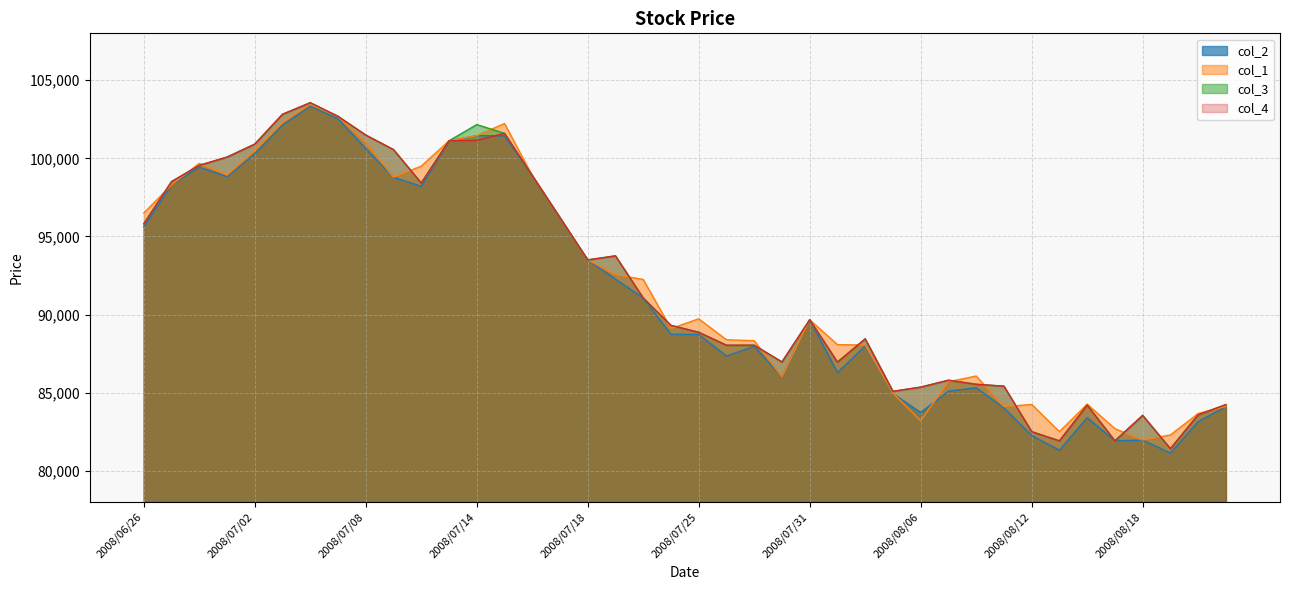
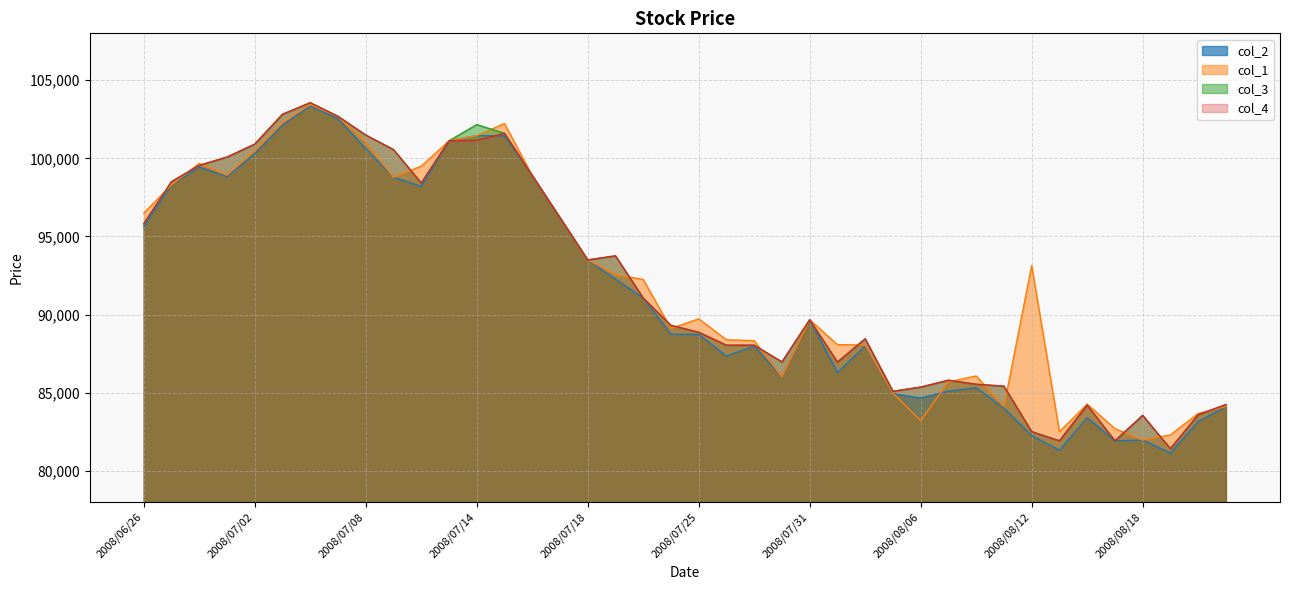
  {
    "col_2": {
      "2008/06/26": "95,600",
      "2008/07/02": "100,300",
      "2008/07/08": "100,600",
-     "2008/08/06": "83,700",
+     "2008/08/06": "84,700",
      "2008/08/12": "82,300"
    },
    "col_1": {
      "2008/06/26": "96,500",
      "2008/07/02": "100,500",
      "2008/07/08": "101,000",
      "2008/07/25": "89,700",
      "2008/08/06": "83,200",
-     "2008/08/12": "84,300"
+     "2008/08/12": "93,100"
    },
    "col_3": {
      "2008/07/14": "102,200"
    },
    "col_4": {
      "2008/07/14": "101,200"
    }
  }
